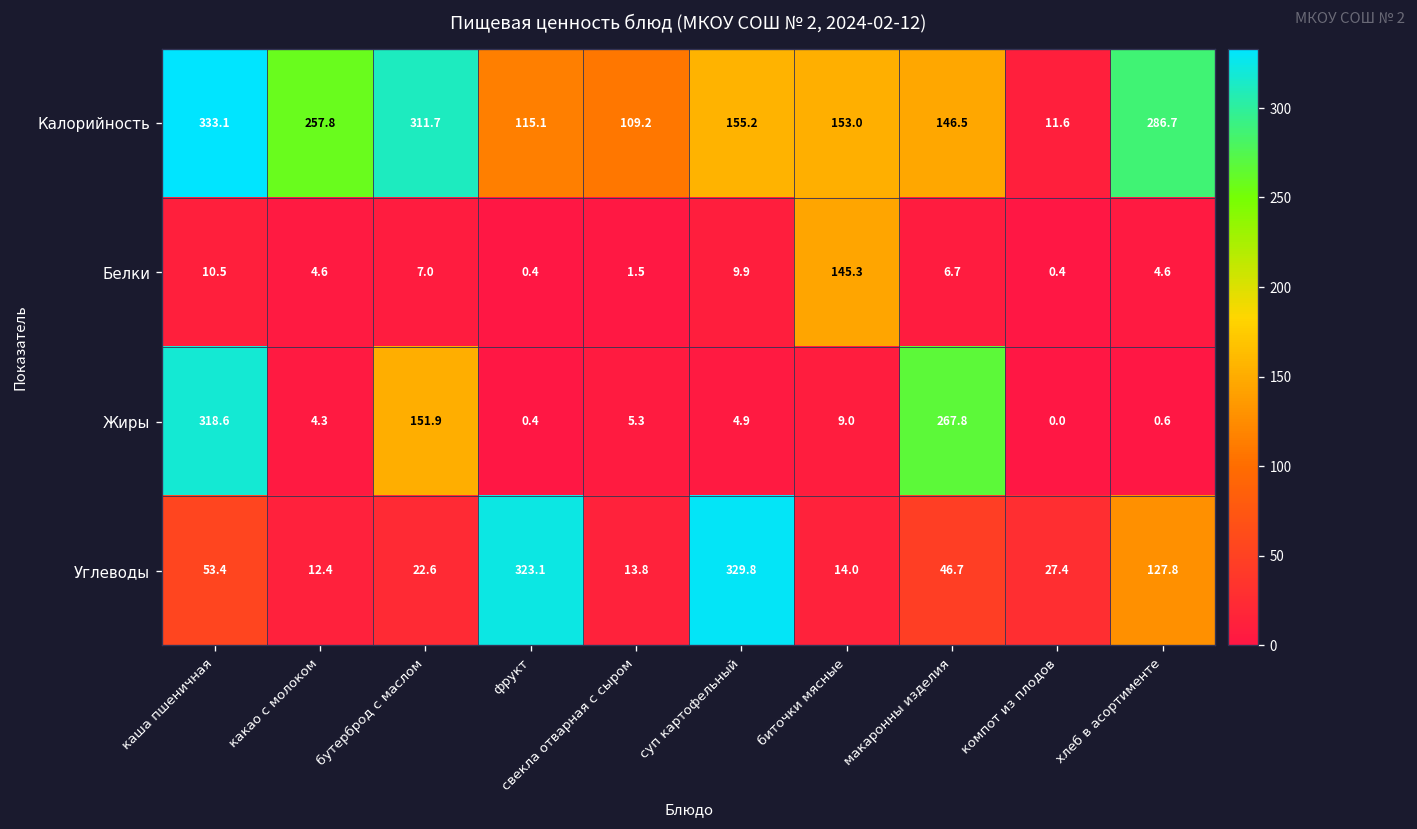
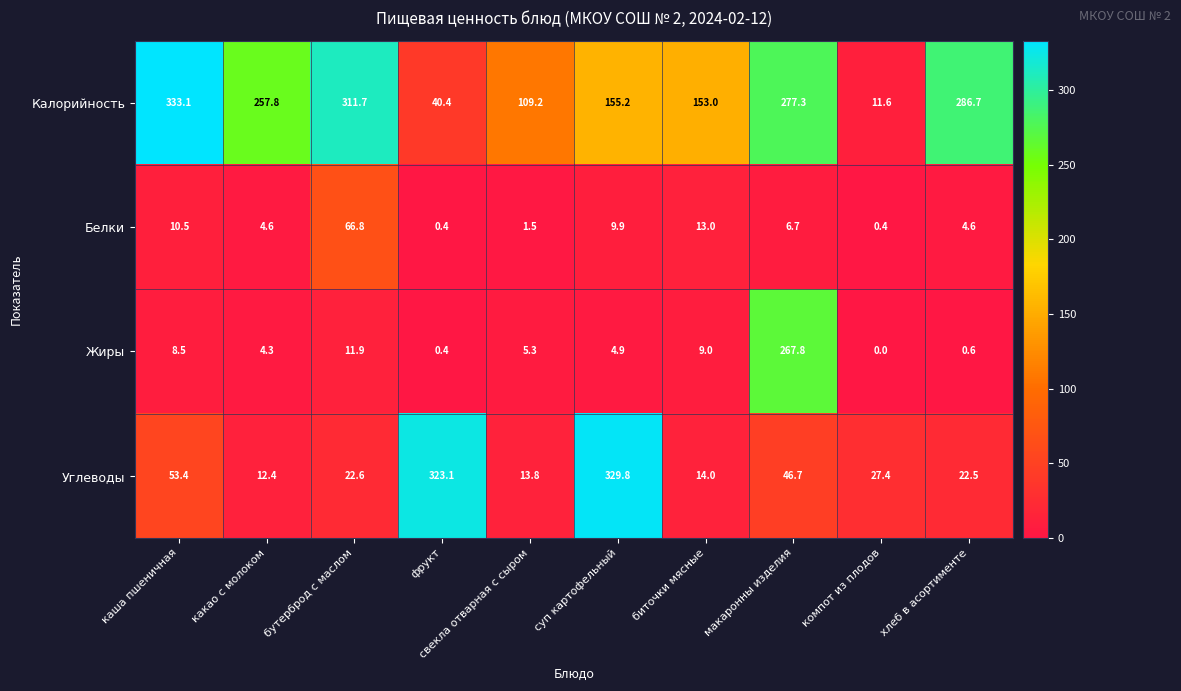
  {
    "Калорийность": {
      "каша пшеничная": 333.1,
      "какао с молоком": 257.8,
      "бутерброд с маслом": 311.7,
-     "фрукт": 115.1,
+     "фрукт": 40.4,
      "свекла отварная с сыром": 109.2,
      "суп картофельный": 155.2,
      "биточки мясные": 153.0,
-     "макаронны изделия": 146.5,
+     "макаронны изделия": 277.3,
      "компот из плодов": 11.6,
      "хлеб в асортименте": 286.7
    },
    "Белки": {
      "каша пшеничная": 10.5,
      "какао с молоком": 4.6,
-     "бутерброд с маслом": 7.0,
+     "бутерброд с маслом": 66.8,
      "фрукт": 0.4,
      "свекла отварная с сыром": 1.5,
      "суп картофельный": 9.9,
-     "биточки мясные": 145.3,
+     "биточки мясные": 13.0,
      "макаронны изделия": 6.7,
      "компот из плодов": 0.4,
      "хлеб в асортименте": 4.6
    },
    "Жиры": {
-     "каша пшеничная": 318.6,
+     "каша пшеничная": 8.5,
      "какао с молоком": 4.3,
-     "бутерброд с маслом": 151.9,
+     "бутерброд с маслом": 11.9,
      "фрукт": 0.4,
      "свекла отварная с сыром": 5.3,
      "суп картофельный": 4.9,
      "биточки мясные": 9.0,
      "макаронны изделия": 267.8,
      "компот из плодов": 0.0,
      "хлеб в асортименте": 0.6
    },
    "Углеводы": {
      "каша пшеничная": 53.4,
      "какао с молоком": 12.4,
      "бутерброд с маслом": 22.6,
      "фрукт": 323.1,
      "свекла отварная с сыром": 13.8,
      "суп картофельный": 329.8,
      "биточки мясные": 14.0,
      "макаронны изделия": 46.7,
      "компот из плодов": 27.4,
-     "хлеб в асортименте": 127.8
+     "хлеб в асортименте": 22.5
    }
  }
